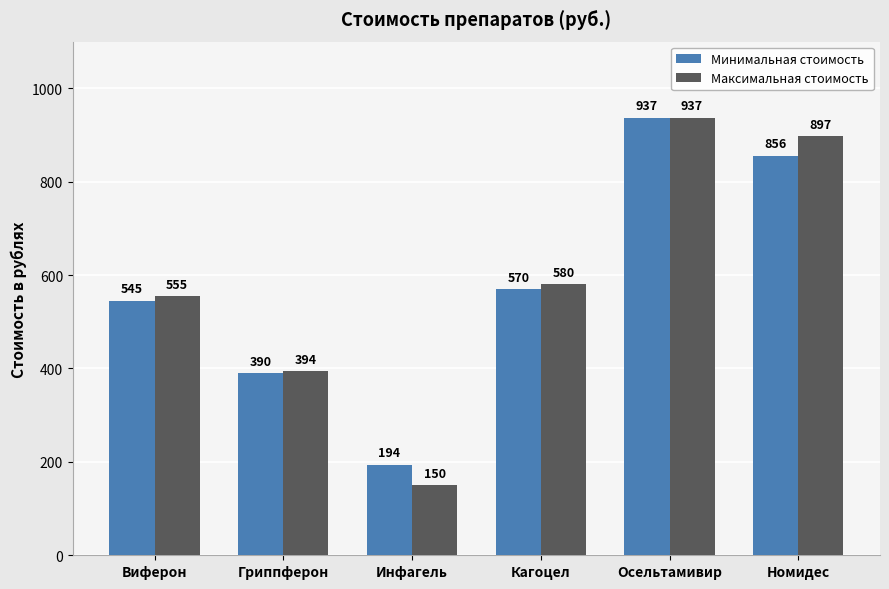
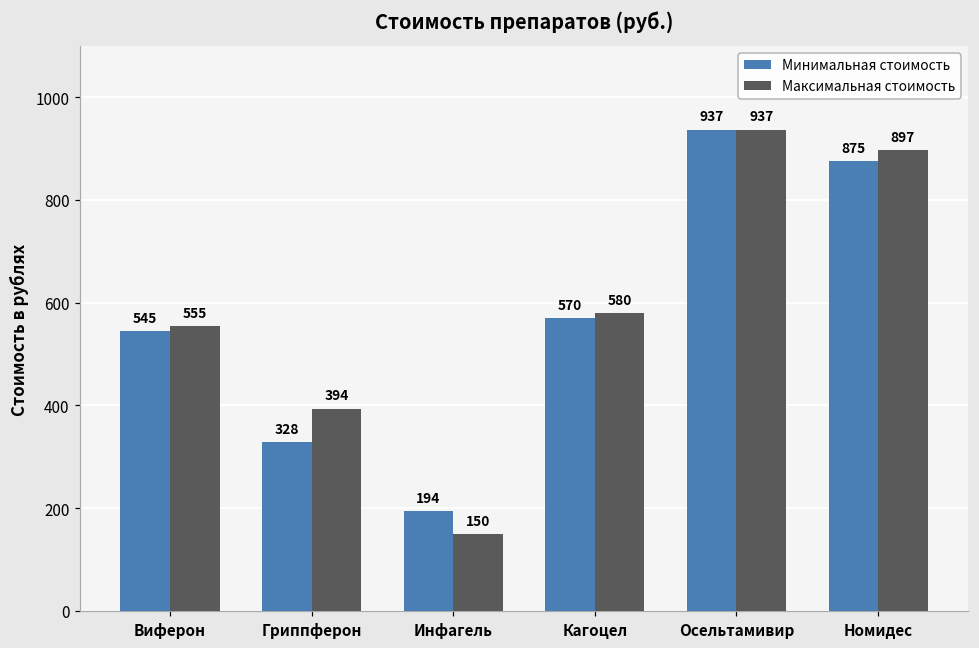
  {
    "Минимальная стоимость": {
      "Виферон": 545,
-     "Гриппферон": 390,
+     "Гриппферон": 328,
      "Инфагель": 194,
      "Кагоцел": 570,
      "Осельтамивир": 937,
-     "Номидес": 856
+     "Номидес": 875
    },
    "Максимальная стоимость": {
      "Виферон": 555,
      "Гриппферон": 394,
      "Инфагель": 150,
      "Кагоцел": 580,
      "Осельтамивир": 937,
      "Номидес": 897
    }
  }
